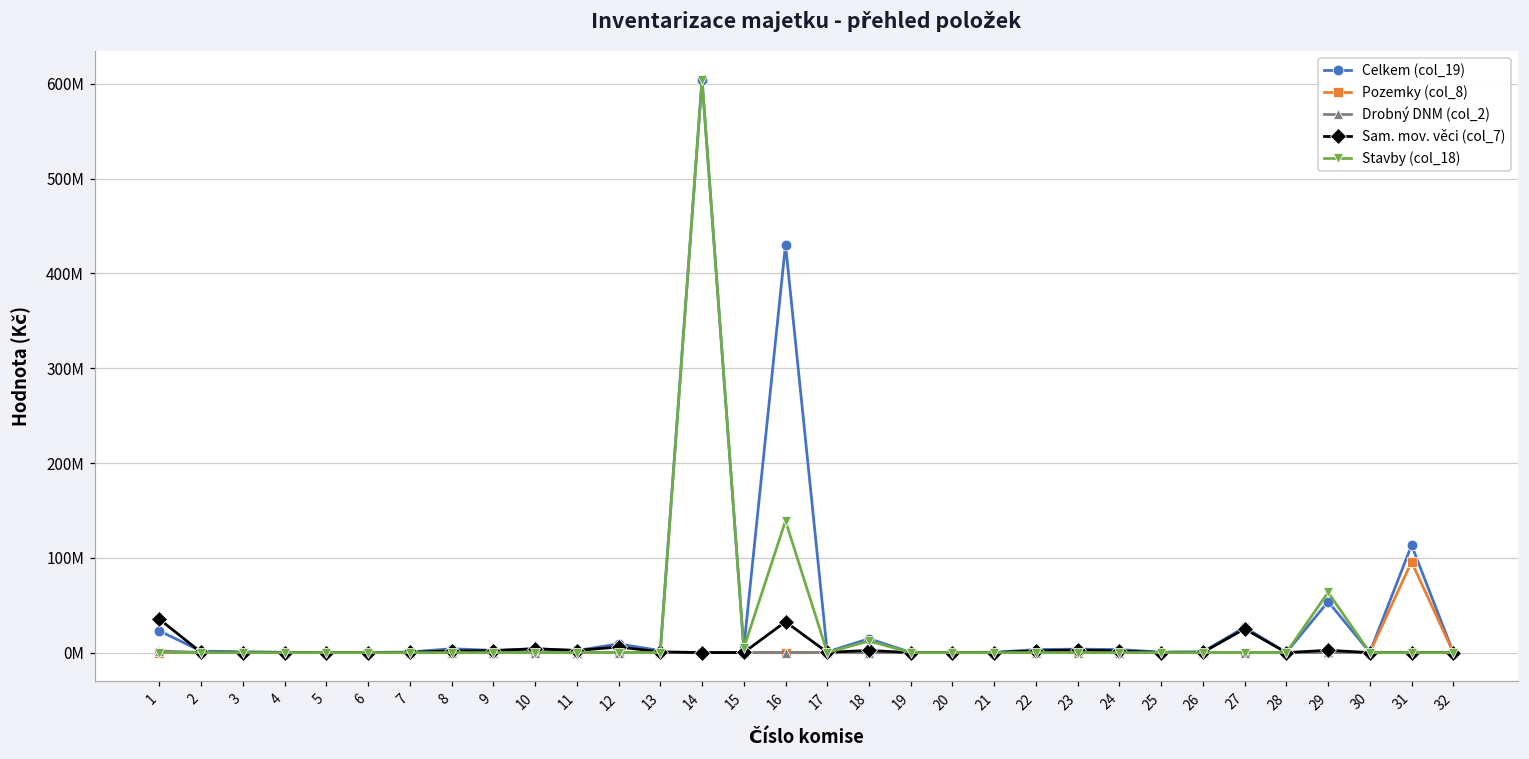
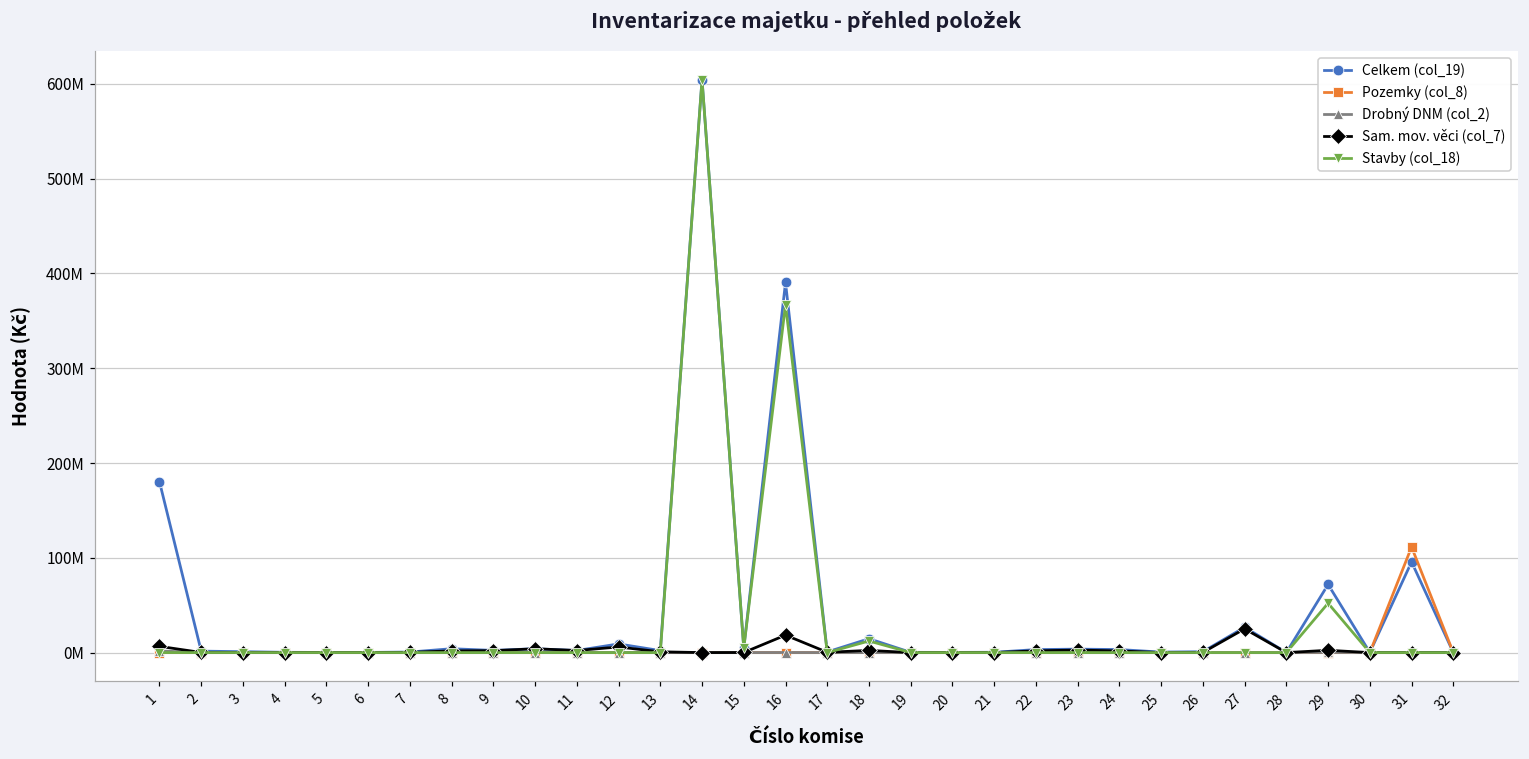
  {
    "Celkem (col_19)": {
-     "1": 20000000,
+     "1": 180000000,
      "12": 10000000,
-     "16": 430000000,
-     "29": 50000000,
-     "31": 110000000
+     "16": 390000000,
+     "29": 70000000,
+     "31": 100000000
    },
    "Pozemky (col_8)": {
-     "31": 100000000
+     "31": 110000000
    },
    "Sam. mov. věci (col_7)": {
-     "1": 40000000,
+     "1": 10000000,
      "12": 10000000,
-     "16": 30000000
+     "16": 20000000
    },
    "Stavby (col_18)": {
-     "16": 140000000,
-     "29": 60000000
+     "16": 370000000,
+     "29": 50000000
    }
  }
